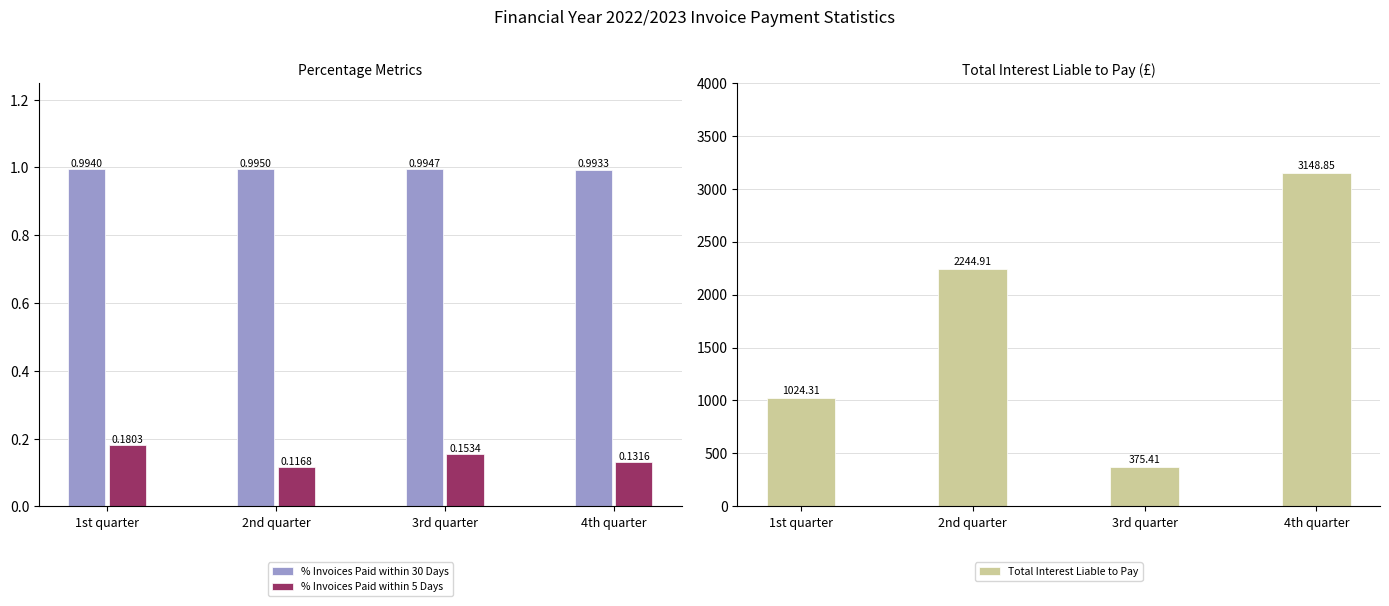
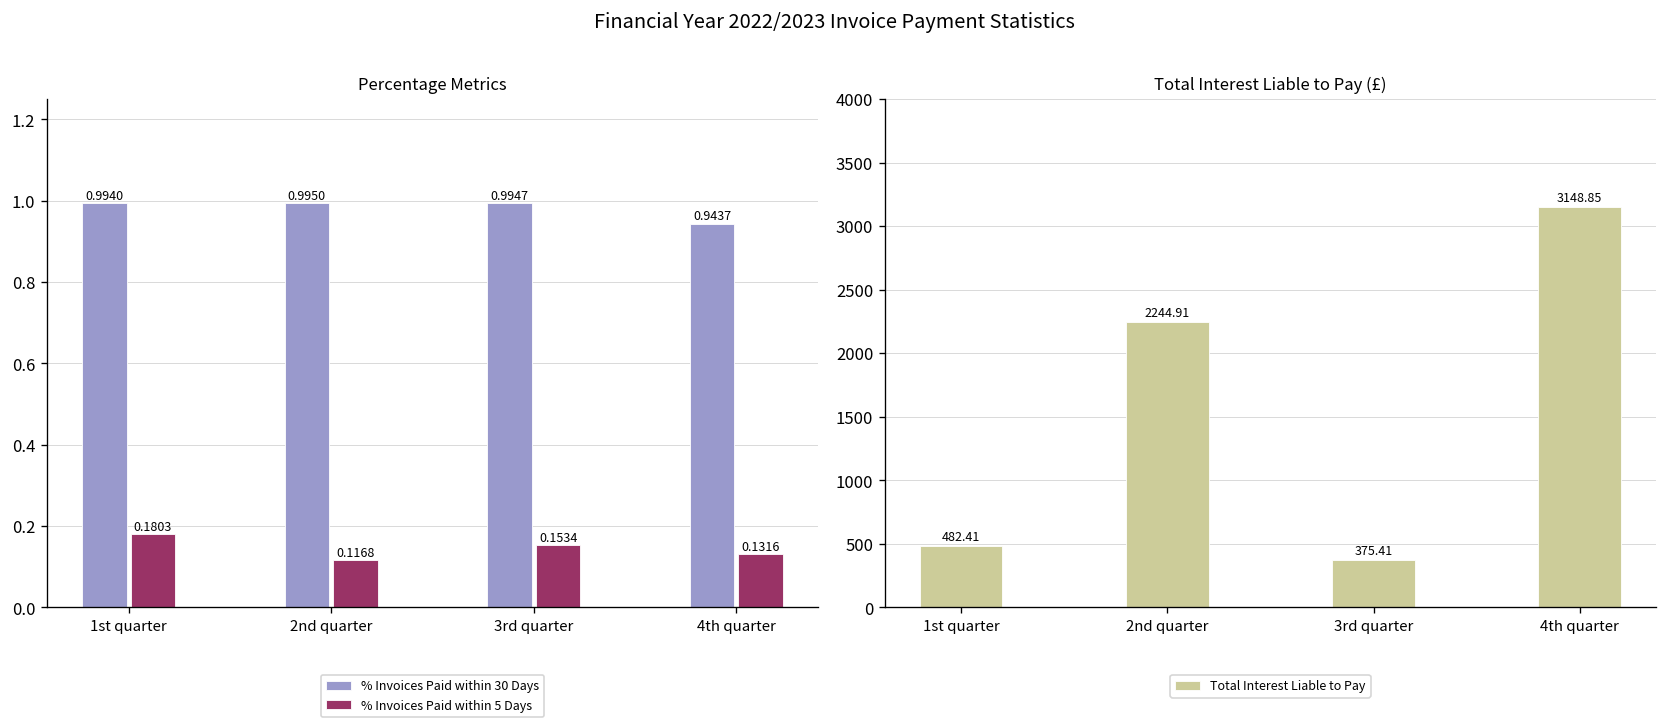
  {
    "Percentage Metrics": {
      "% Invoices Paid within 30 Days": {
        "1st quarter": 0.9940,
        "2nd quarter": 0.9950,
        "3rd quarter": 0.9947,
-       "4th quarter": 0.9933
+       "4th quarter": 0.9437
      },
      "% Invoices Paid within 5 Days": {
        "1st quarter": 0.1803,
        "2nd quarter": 0.1168,
        "3rd quarter": 0.1534,
        "4th quarter": 0.1316
      }
    },
    "Total Interest Liable to Pay (£)": {
-     "1st quarter": 1024.31,
+     "1st quarter": 482.41,
      "2nd quarter": 2244.91,
      "3rd quarter": 375.41,
      "4th quarter": 3148.85
    }
  }
